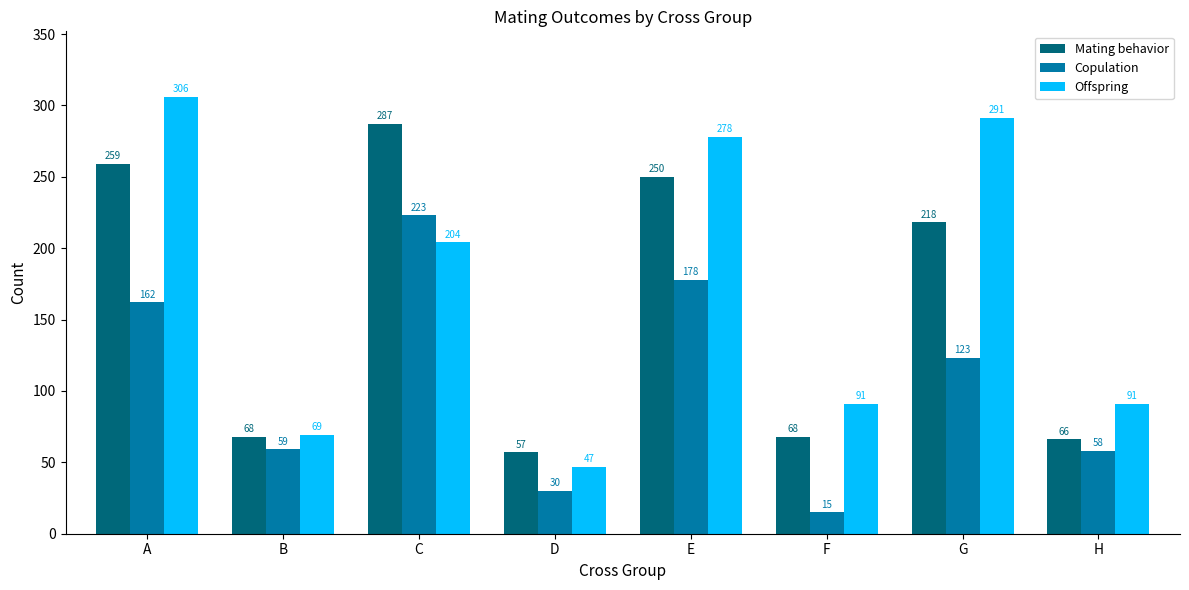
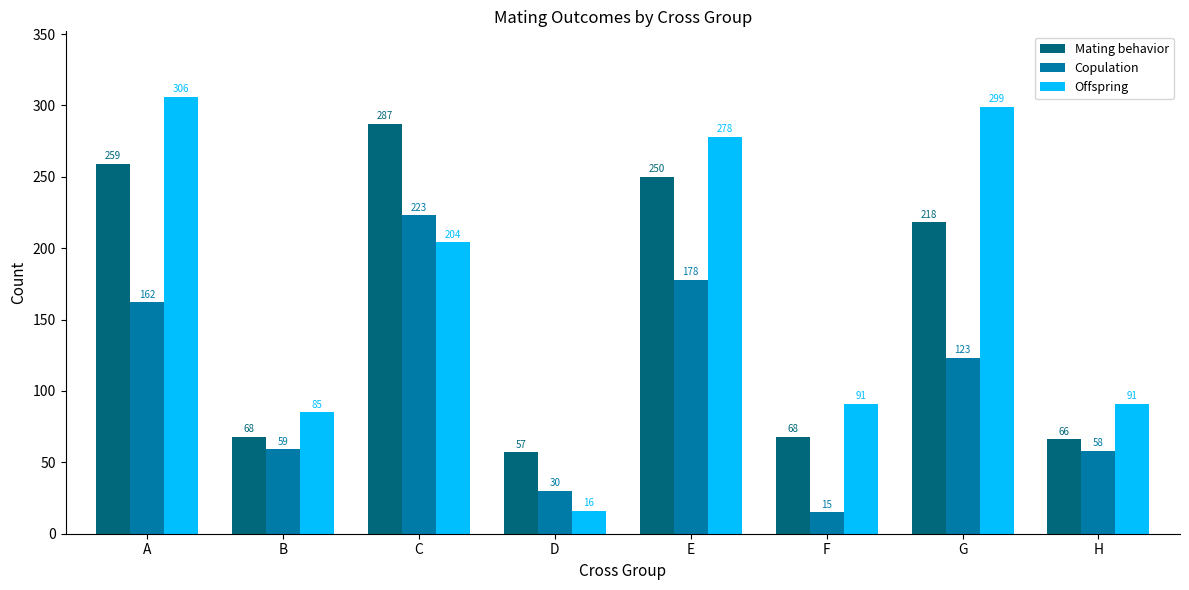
  {
    "Offspring": {
      "A": 306,
-     "B": 69,
+     "B": 85,
      "C": 204,
-     "D": 47,
+     "D": 16,
      "E": 278,
      "F": 91,
-     "G": 291,
+     "G": 299,
      "H": 91
    }
  }
